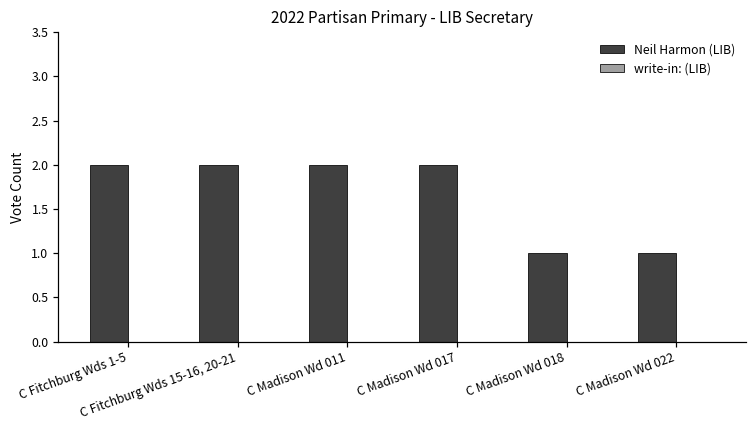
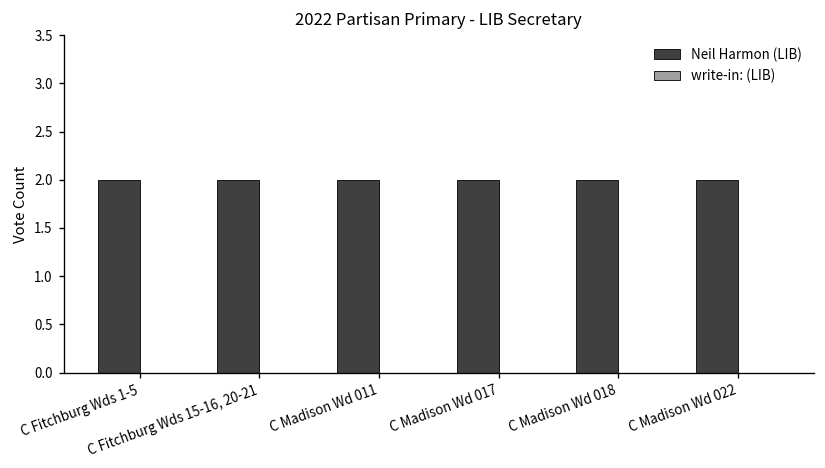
  {
    "Neil Harmon (LIB)": {
      "C Fitchburg Wds 1-5": 2,
      "C Fitchburg Wds 15-16, 20-21": 2,
      "C Madison Wd 011": 2,
      "C Madison Wd 017": 2,
-     "C Madison Wd 018": 1,
-     "C Madison Wd 022": 1
+     "C Madison Wd 018": 2,
+     "C Madison Wd 022": 2
    },
    "write-in: (LIB)": {
      "C Fitchburg Wds 1-5": 0,
      "C Fitchburg Wds 15-16, 20-21": 0,
      "C Madison Wd 011": 0,
      "C Madison Wd 017": 0,
      "C Madison Wd 018": 0,
      "C Madison Wd 022": 0
    }
  }
